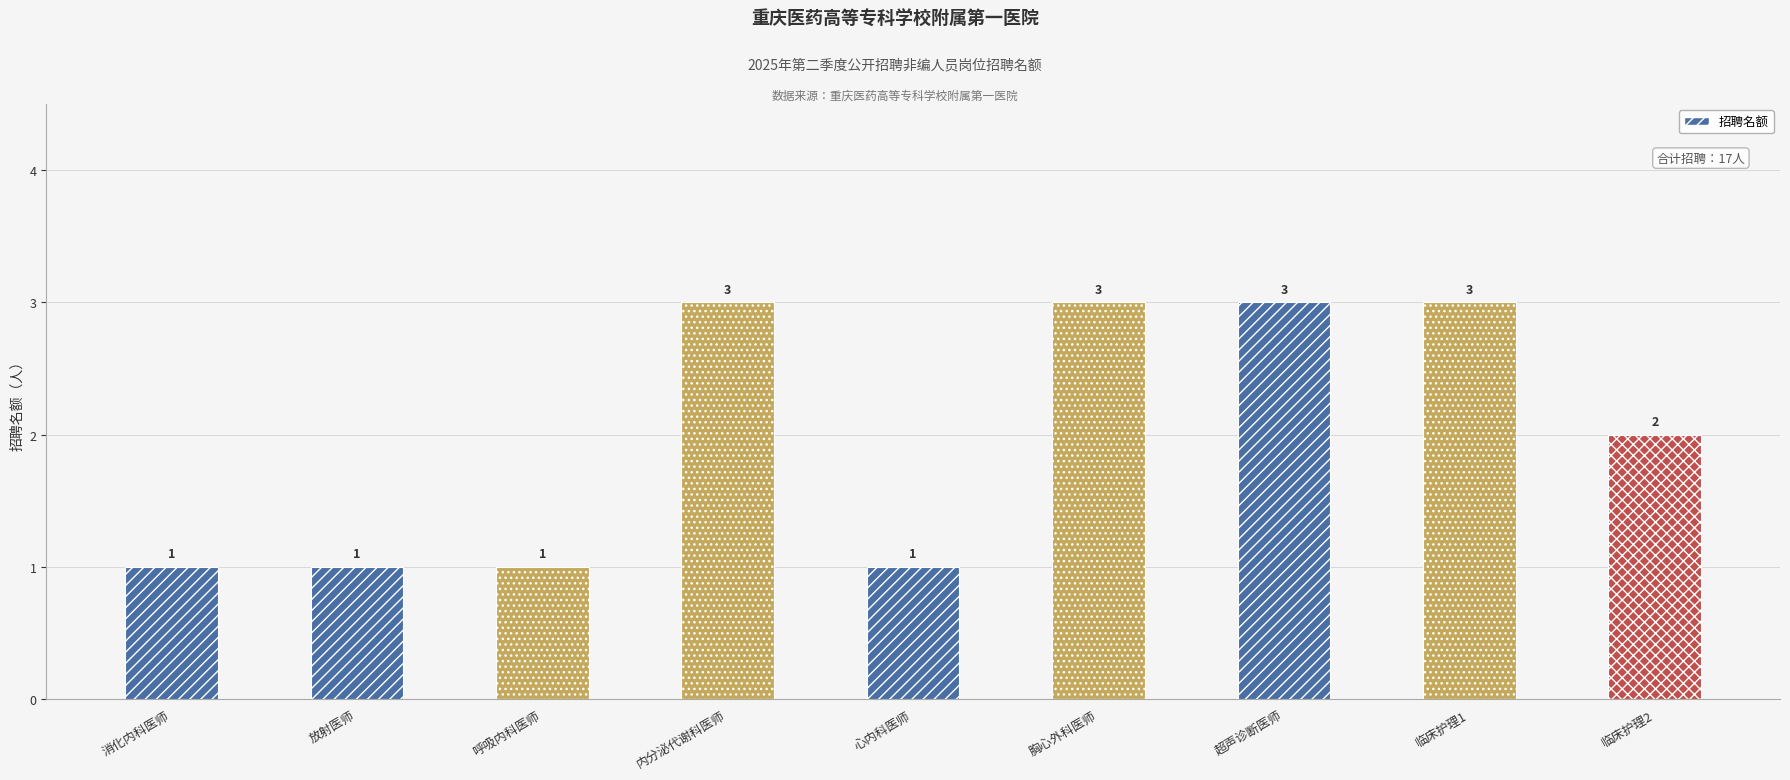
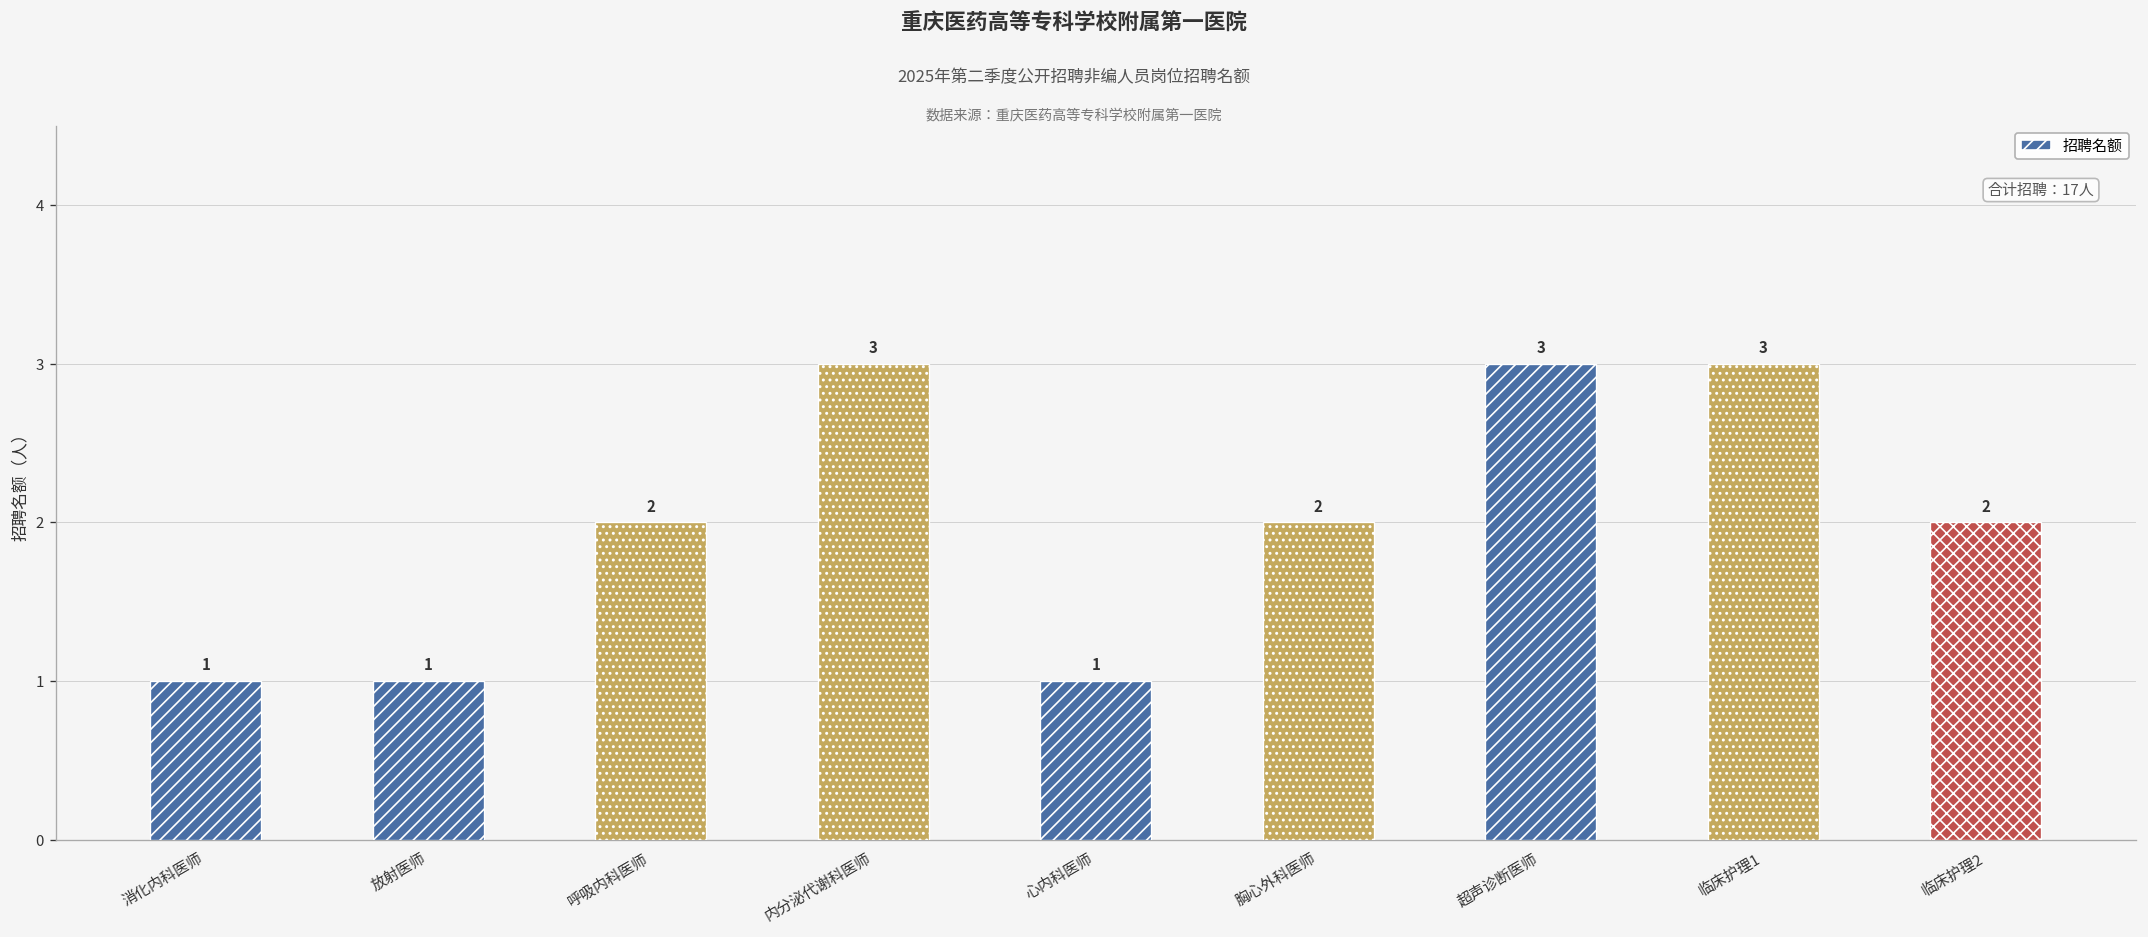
  {
    "消化内科医师": 1,
    "放射医师": 1,
-   "呼吸内科医师": 1,
+   "呼吸内科医师": 2,
    "内分泌代谢科医师": 3,
    "心内科医师": 1,
-   "胸心外科医师": 3,
+   "胸心外科医师": 2,
    "超声诊断医师": 3,
    "临床护理1": 3,
    "临床护理2": 2
  }
